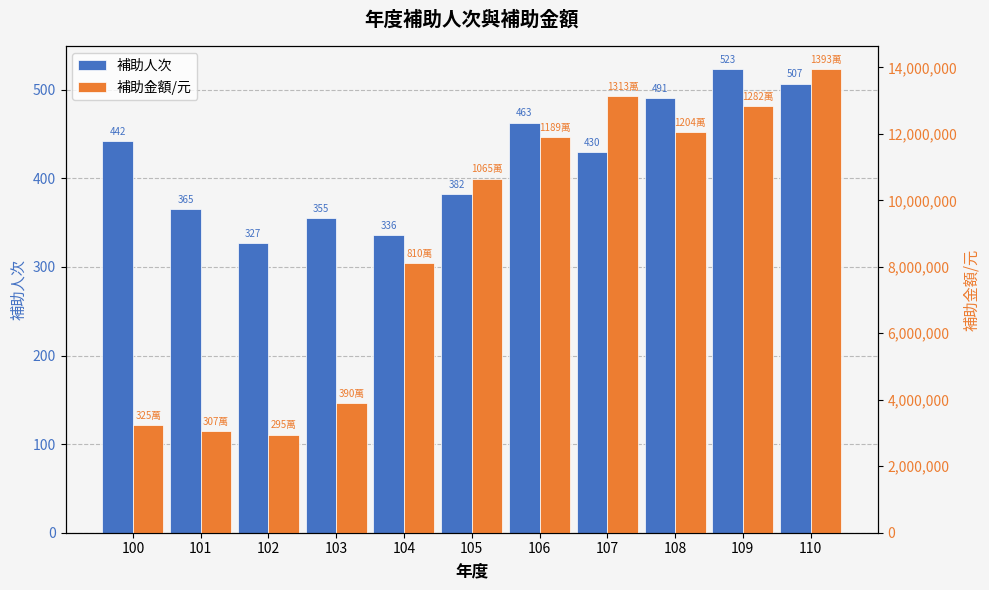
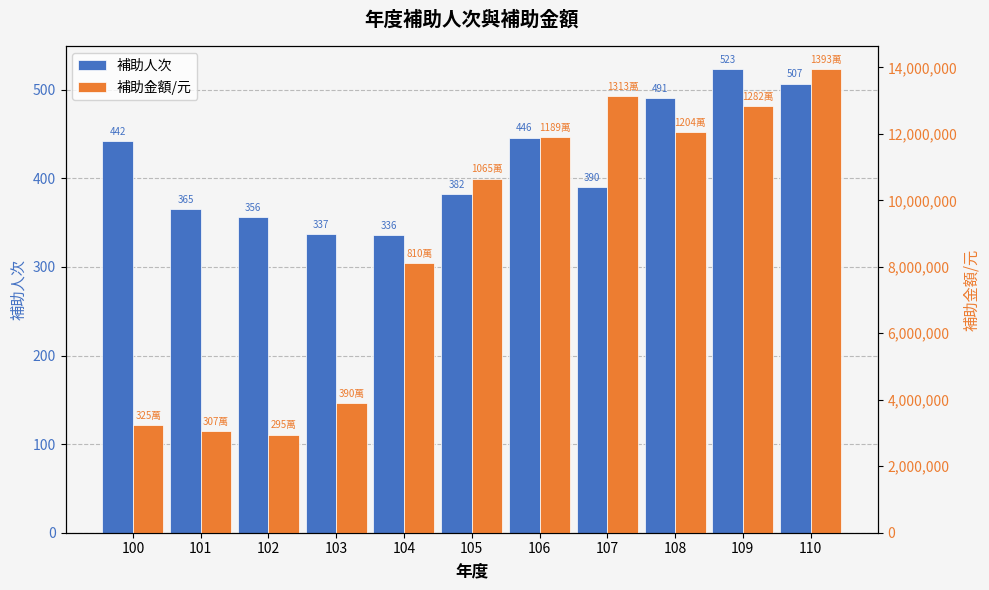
  {
    "補助人次": {
      "100": 442,
      "101": 365,
-     "102": 327,
-     "103": 355,
+     "102": 356,
+     "103": 337,
      "104": 336,
      "105": 382,
-     "106": 463,
-     "107": 430,
+     "106": 446,
+     "107": 390,
      "108": 491,
      "109": 523,
      "110": 507
    }
  }
